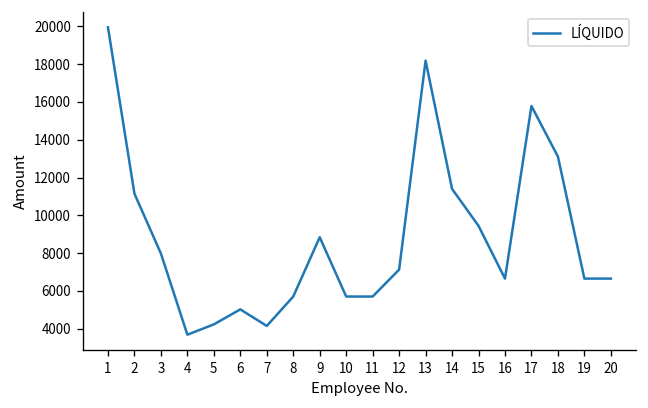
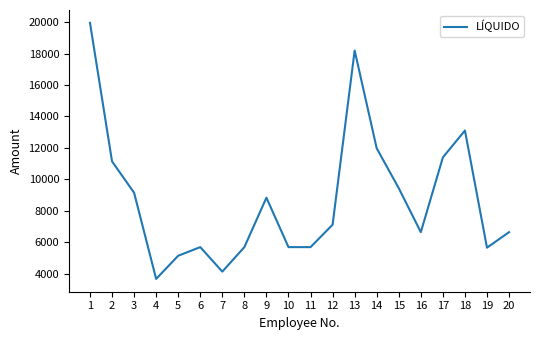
  {
    "1": 20000,
    "2": 11100,
-   "3": 8000,
+   "3": 9200,
    "4": 3700,
-   "5": 4200,
-   "6": 5000,
+   "5": 5200,
+   "6": 5700,
    "7": 4100,
    "8": 5700,
    "9": 8800,
    "10": 5700,
    "11": 5700,
    "12": 7100,
    "13": 18200,
-   "14": 11400,
+   "14": 12000,
    "15": 9400,
    "16": 6700,
-   "17": 15800,
+   "17": 11400,
    "18": 13100,
-   "19": 6700,
+   "19": 5700,
    "20": 6700
  }
